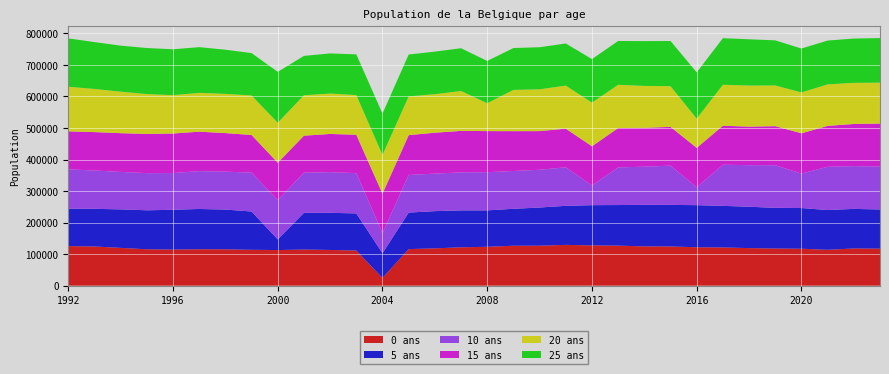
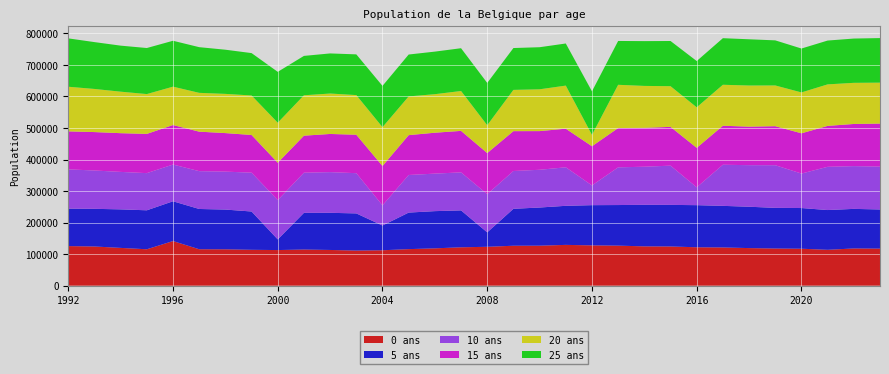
  {
    "0 ans": {
      "1992": 130000,
-     "1996": 110000,
+     "1996": 140000,
      "2000": 110000,
-     "2004": 20000,
+     "2004": 110000,
      "2008": 120000,
      "2012": 130000,
      "2016": 120000,
      "2020": 120000
    },
    "5 ans": {
      "1992": 120000,
      "1996": 130000,
      "2000": 30000,
      "2004": 80000,
-     "2008": 120000,
+     "2008": 50000,
      "2012": 130000,
      "2016": 130000,
      "2020": 130000
    },
    "10 ans": {
      "1992": 120000,
      "1996": 120000,
      "2000": 120000,
      "2004": 60000,
      "2008": 120000,
      "2012": 60000,
      "2016": 60000,
      "2020": 110000
    },
    "15 ans": {
      "1992": 120000,
      "1996": 130000,
      "2000": 120000,
      "2004": 120000,
      "2008": 130000,
      "2012": 120000,
      "2016": 130000,
      "2020": 130000
    },
    "20 ans": {
      "1992": 140000,
      "1996": 120000,
      "2000": 130000,
      "2004": 120000,
      "2008": 90000,
-     "2012": 140000,
-     "2016": 90000,
+     "2012": 40000,
+     "2016": 130000,
      "2020": 130000
    },
    "25 ans": {
      "1992": 150000,
      "1996": 150000,
      "2000": 160000,
      "2004": 130000,
      "2008": 130000,
      "2012": 140000,
      "2016": 150000,
      "2020": 140000
    }
  }
